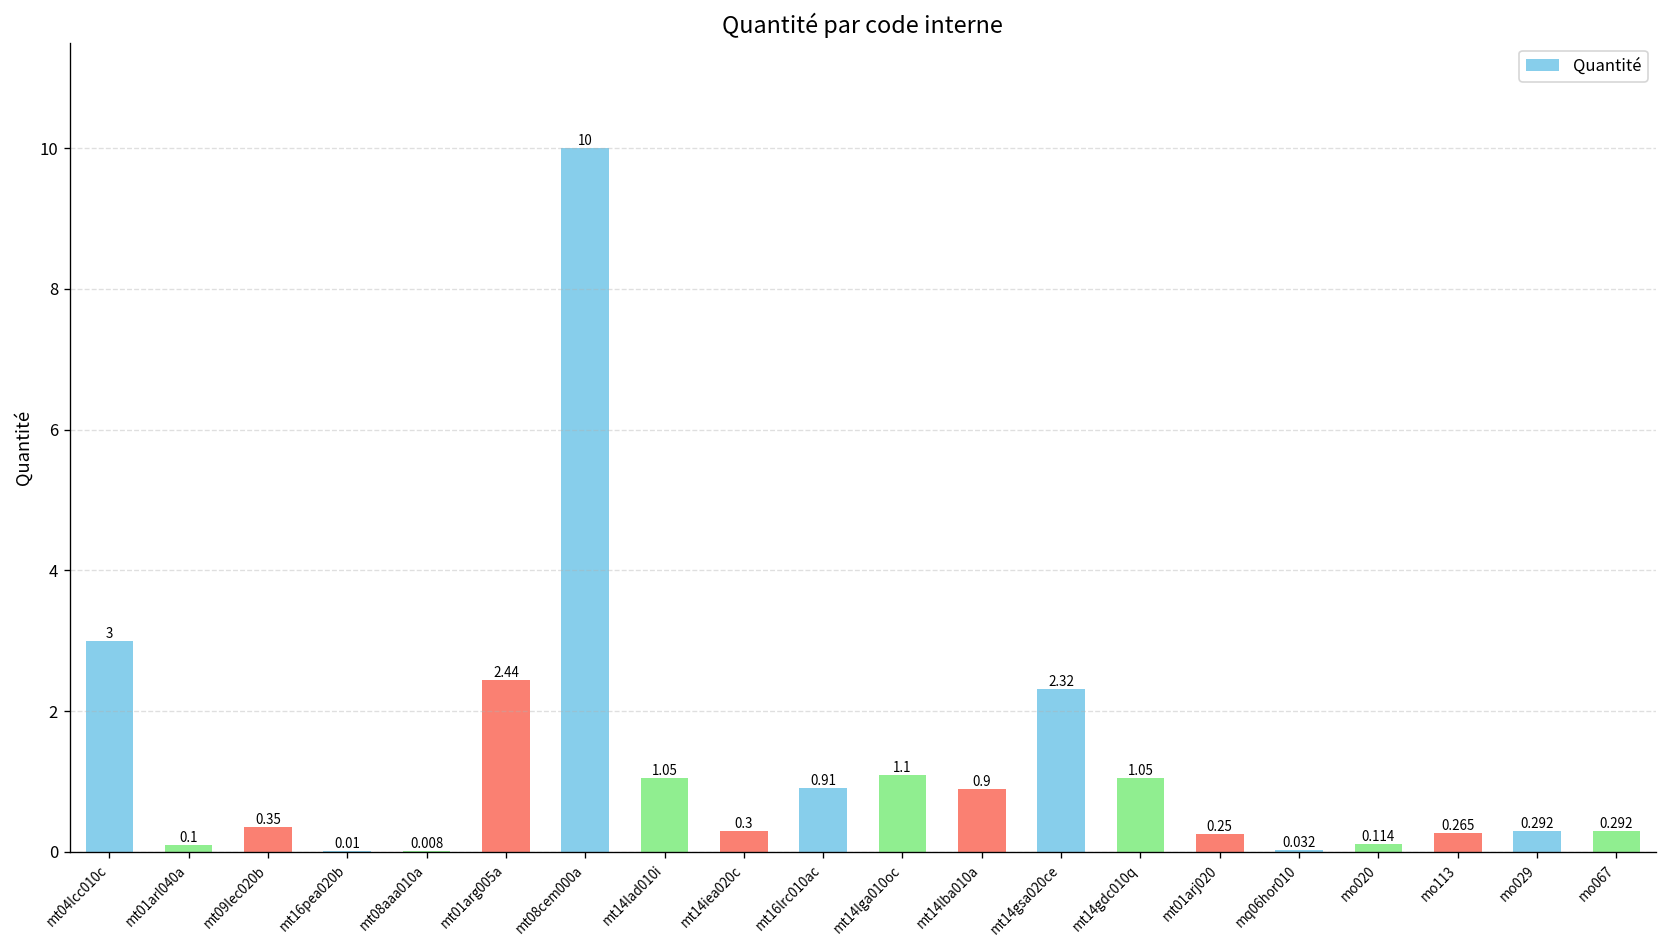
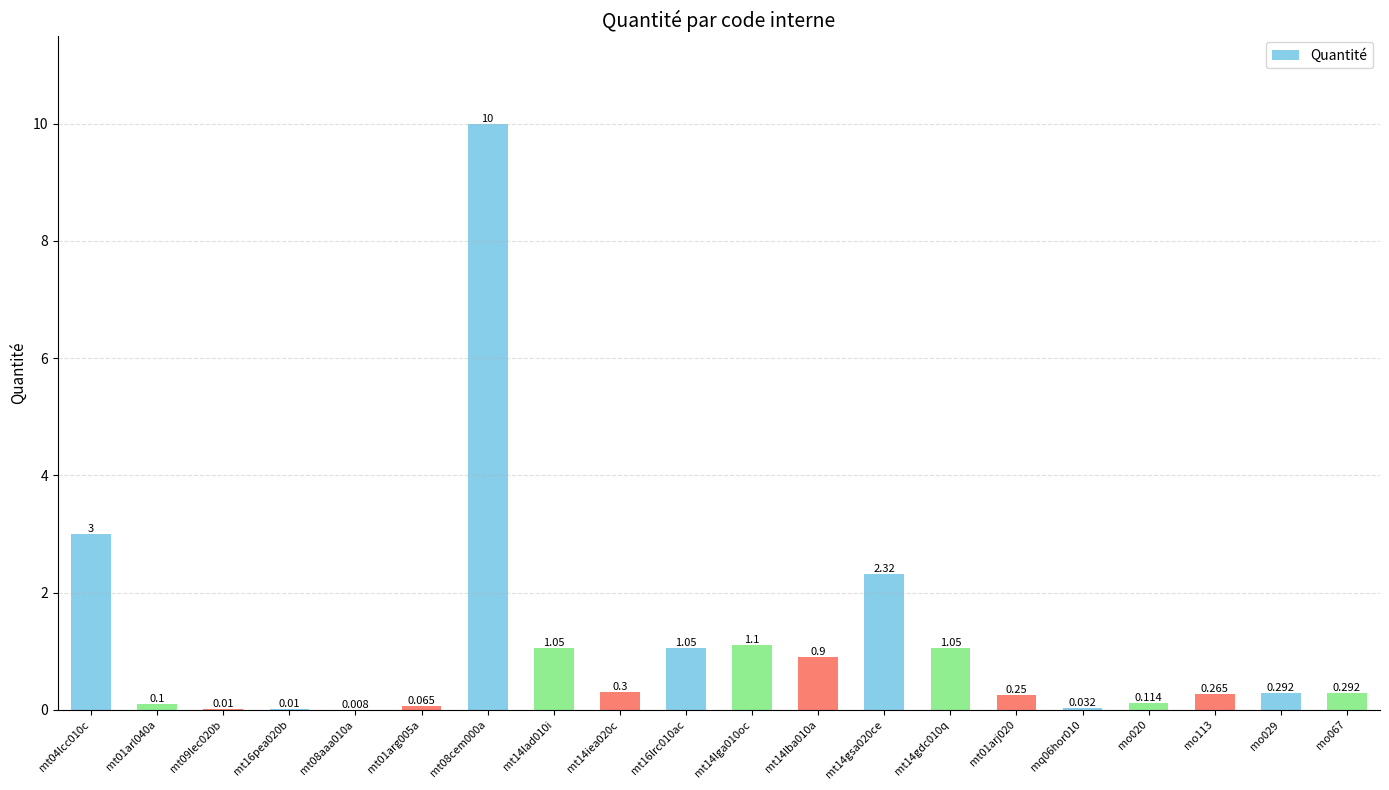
  {
    "mt04lcc010c": 3,
    "mt01arl040a": 0.1,
-   "mt09lec020b": 0.35,
+   "mt09lec020b": 0.01,
    "mt16pea020b": 0.01,
    "mt08aaa010a": 0.008,
-   "mt01arg005a": 2.44,
+   "mt01arg005a": 0.065,
    "mt08cem000a": 10,
    "mt14lad010i": 1.05,
    "mt14iea020c": 0.3,
-   "mt16lrc010ac": 0.91,
+   "mt16lrc010ac": 1.05,
    "mt14lga010oc": 1.1,
    "mt14lba010a": 0.9,
    "mt14gsa020ce": 2.32,
    "mt14gdc010q": 1.05,
    "mt01arj020": 0.25,
    "mq06hor010": 0.032,
    "mo020": 0.114,
    "mo113": 0.265,
    "mo029": 0.292,
    "mo067": 0.292
  }
